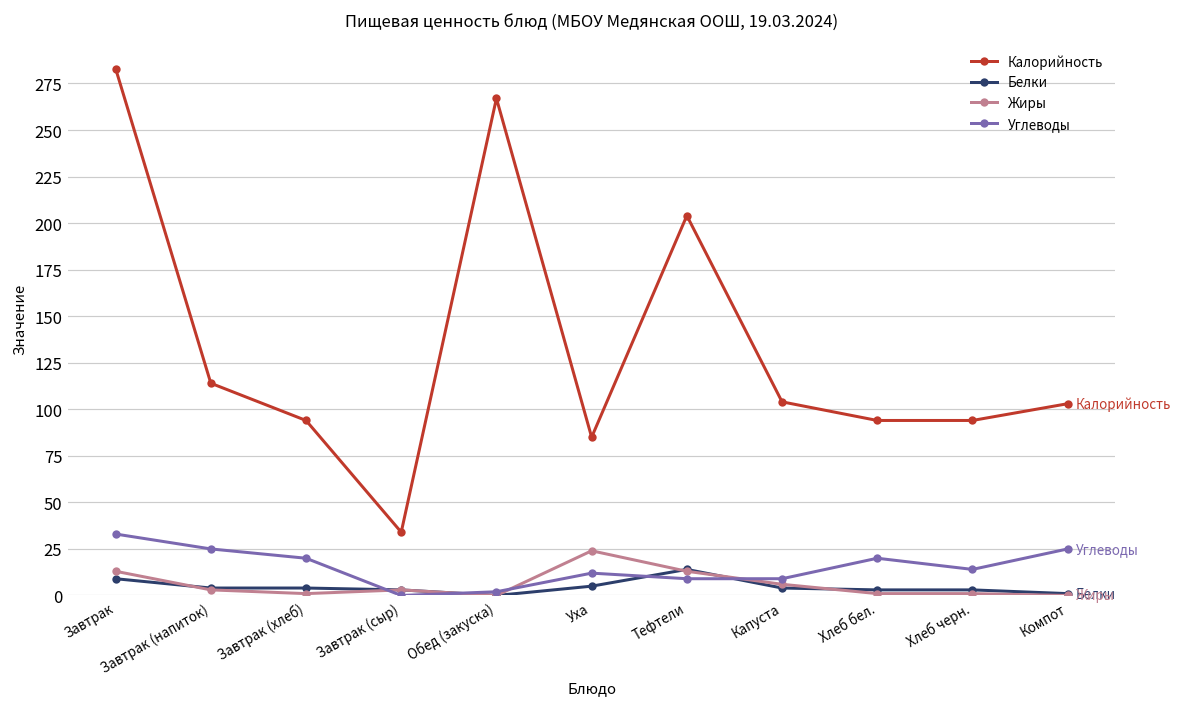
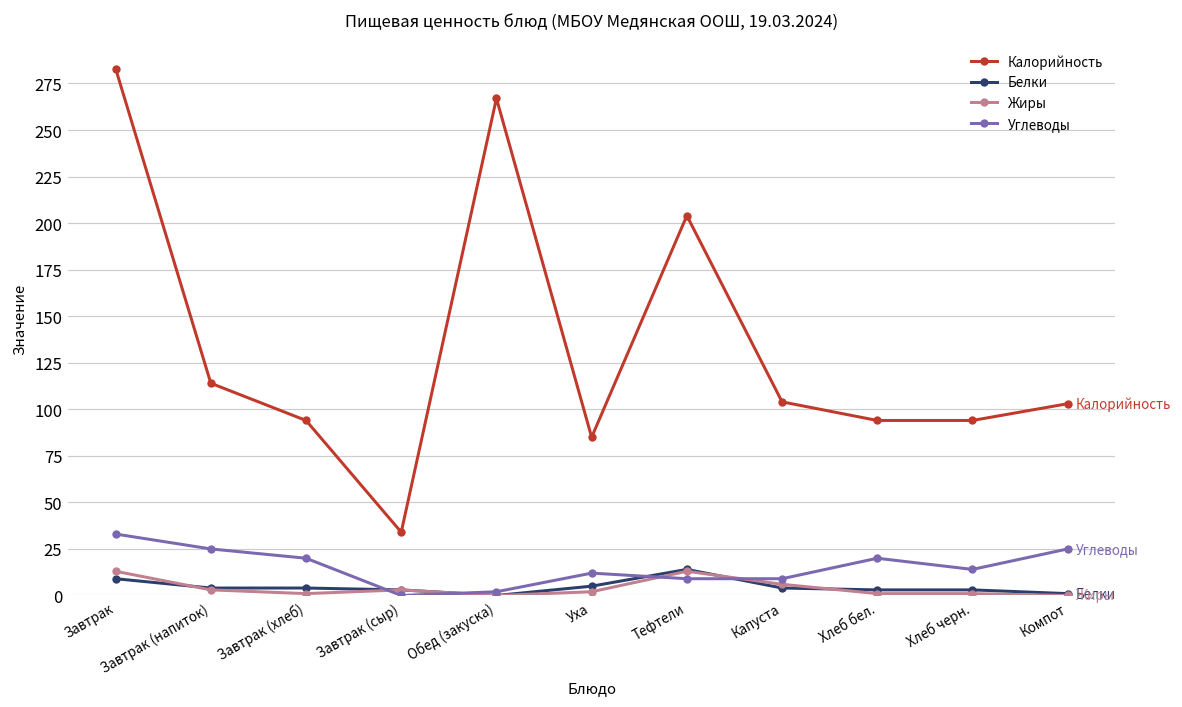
  {
    "Калорийность": {
      "Завтрак": 283,
      "Завтрак (напиток)": 114,
      "Завтрак (хлеб)": 94,
      "Завтрак (сыр)": 34,
      "Обед (закуска)": 267,
      "Уха": 85,
      "Тефтели": 204,
      "Капуста": 104,
      "Хлеб бел.": 94,
      "Хлеб черн.": 94,
      "Компот": 103
    },
    "Белки": {
      "Завтрак": 9,
      "Завтрак (хлеб)": 4,
      "Уха": 5,
      "Капуста": 4,
      "Хлеб бел.": 3,
      "Хлеб черн.": 3
    },
    "Жиры": {
      "Завтрак": 13,
      "Завтрак (хлеб)": 1,
-     "Уха": 24,
+     "Уха": 2,
      "Капуста": 6,
      "Хлеб бел.": 1,
      "Хлеб черн.": 1
    },
    "Углеводы": {
      "Завтрак": 33,
      "Завтрак (напиток)": 25,
      "Завтрак (хлеб)": 20,
      "Завтрак (сыр)": 0,
      "Обед (закуска)": 2,
      "Уха": 12,
      "Тефтели": 9,
      "Капуста": 9,
      "Хлеб бел.": 20,
      "Хлеб черн.": 14,
      "Компот": 25
    }
  }
